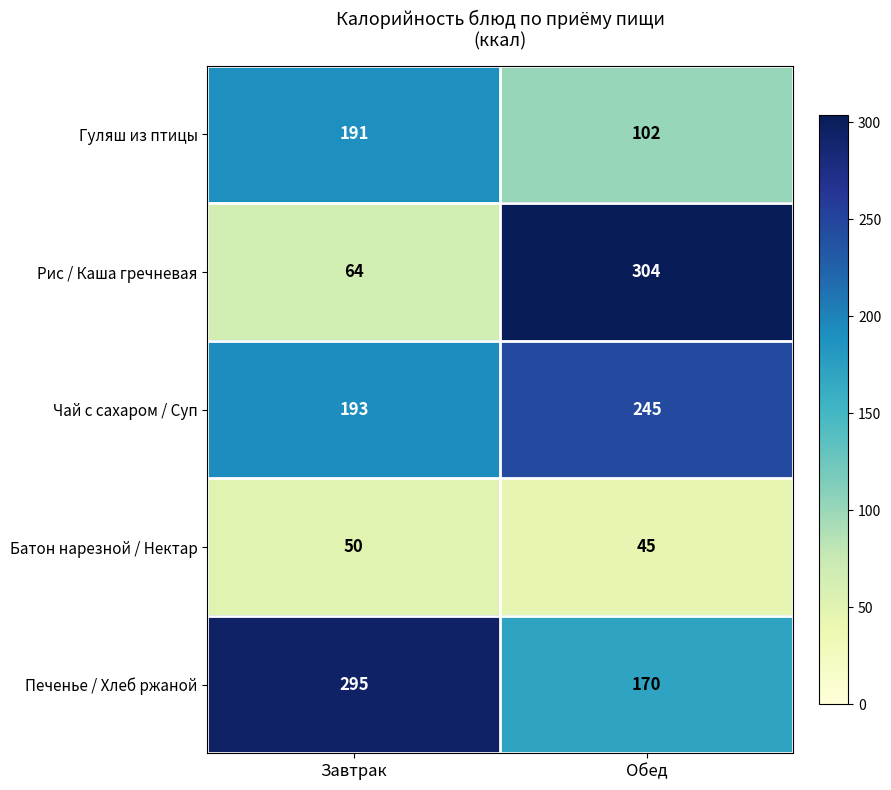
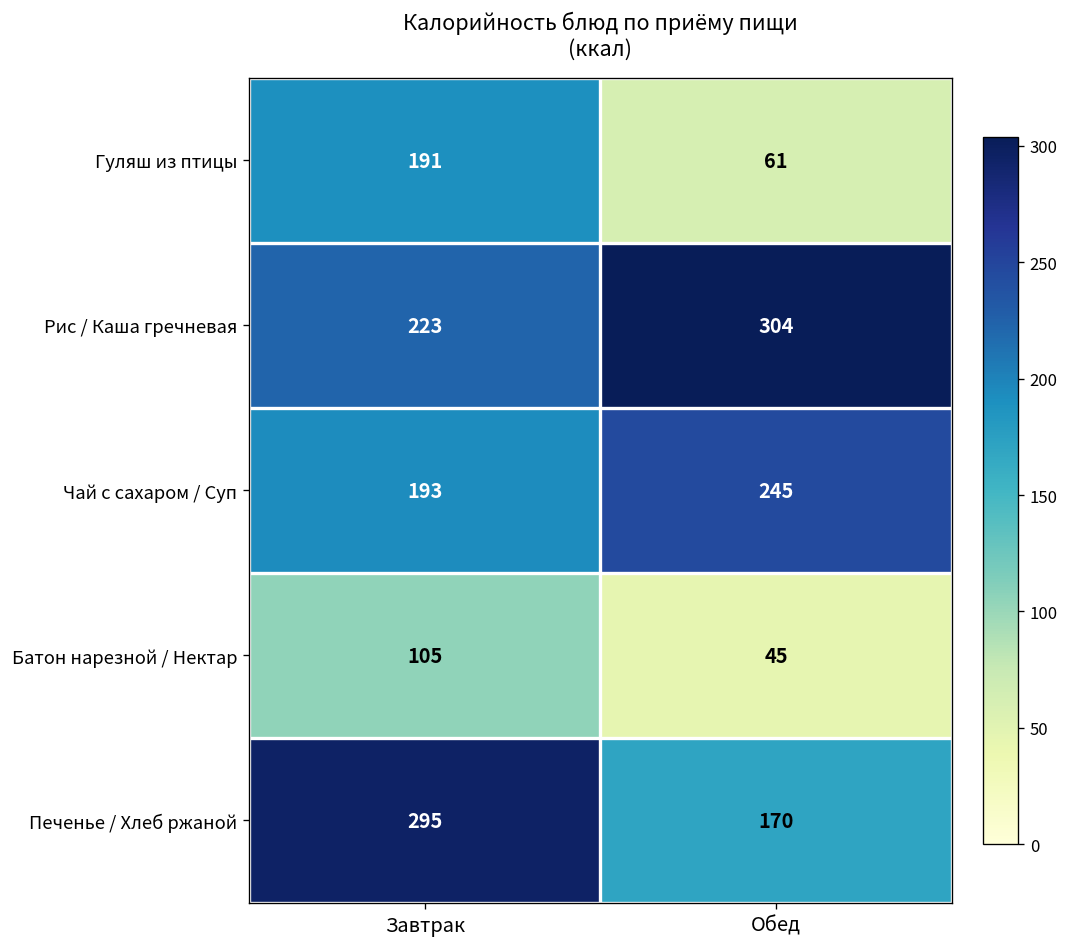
  {
    "Гуляш из птицы": {
      "Завтрак": 191,
-     "Обед": 102
+     "Обед": 61
    },
    "Рис / Каша гречневая": {
-     "Завтрак": 64,
+     "Завтрак": 223,
      "Обед": 304
    },
    "Чай с сахаром / Суп": {
      "Завтрак": 193,
      "Обед": 245
    },
    "Батон нарезной / Нектар": {
-     "Завтрак": 50,
+     "Завтрак": 105,
      "Обед": 45
    },
    "Печенье / Хлеб ржаной": {
      "Завтрак": 295,
      "Обед": 170
    }
  }
